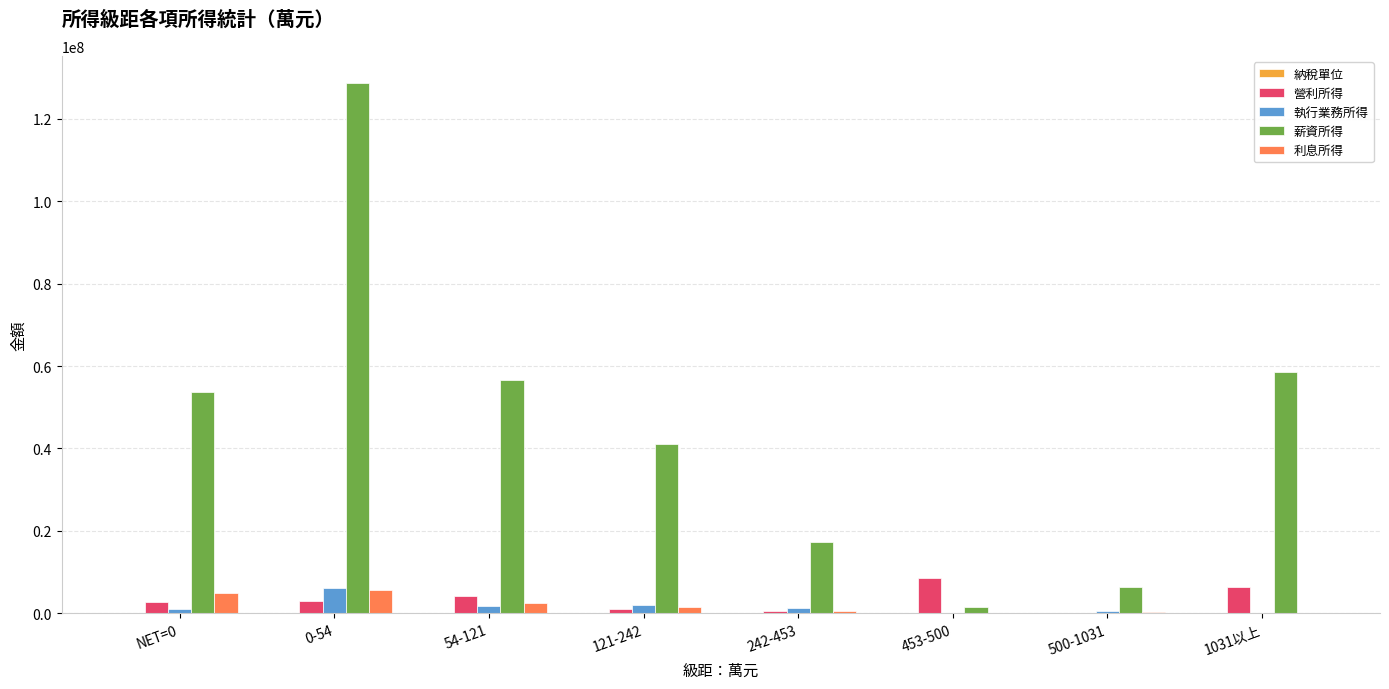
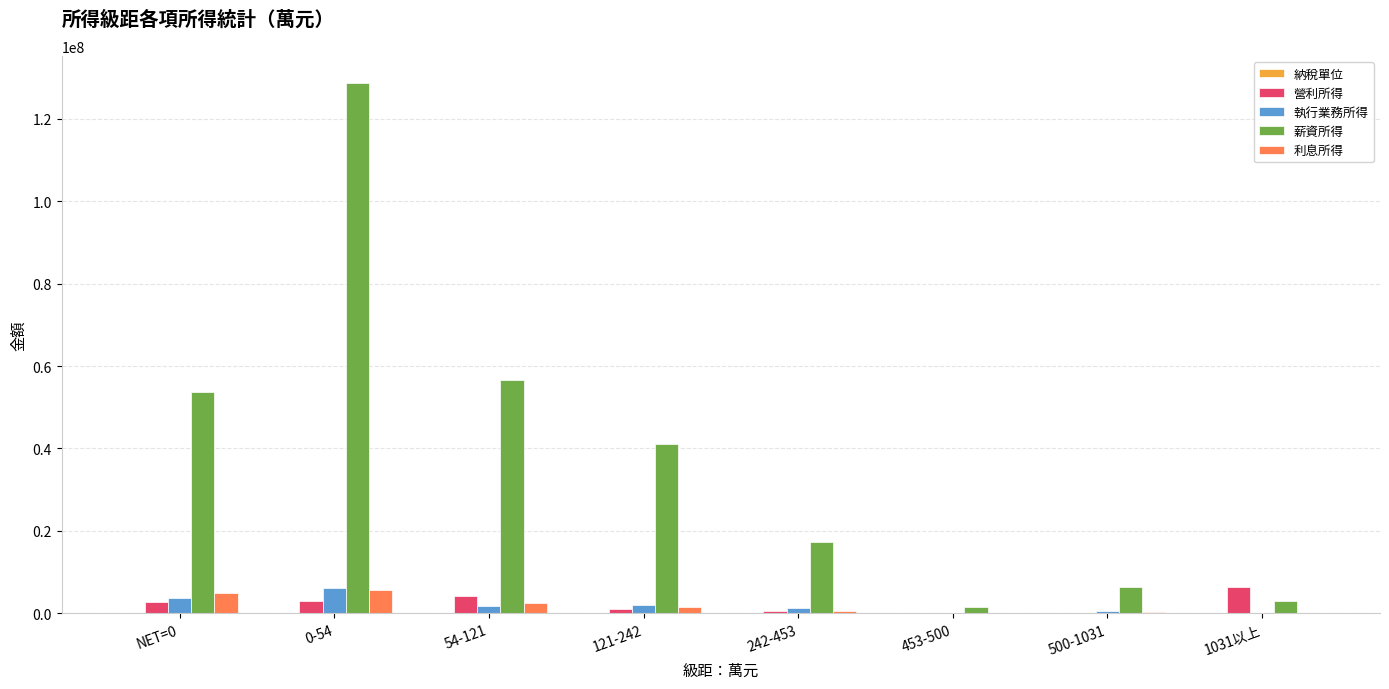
  {
    "營利所得": {
      "NET=0": 3000000,
      "0-54": 3000000,
      "54-121": 4000000,
      "121-242": 1000000,
-     "453-500": 8000000,
+     "453-500": 0,
      "1031以上": 6000000
    },
    "執行業務所得": {
-     "NET=0": 1000000,
+     "NET=0": 4000000,
      "0-54": 6000000,
      "54-121": 2000000,
      "121-242": 2000000,
      "242-453": 1000000
    },
    "薪資所得": {
      "NET=0": 54000000,
      "0-54": 129000000,
      "54-121": 57000000,
      "121-242": 41000000,
      "242-453": 17000000,
      "453-500": 2000000,
      "500-1031": 6000000,
-     "1031以上": 59000000
+     "1031以上": 3000000
    }
  }
